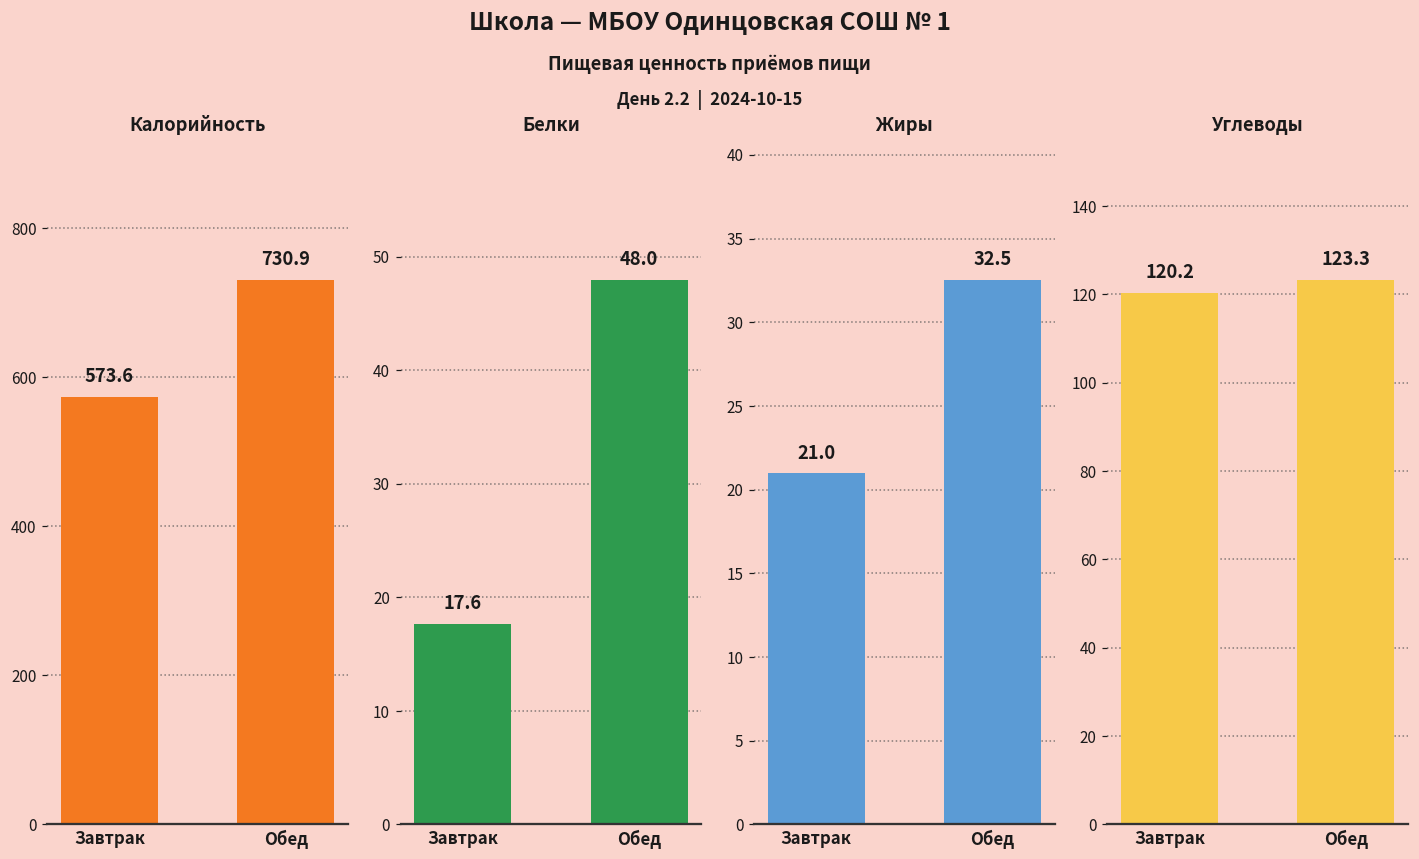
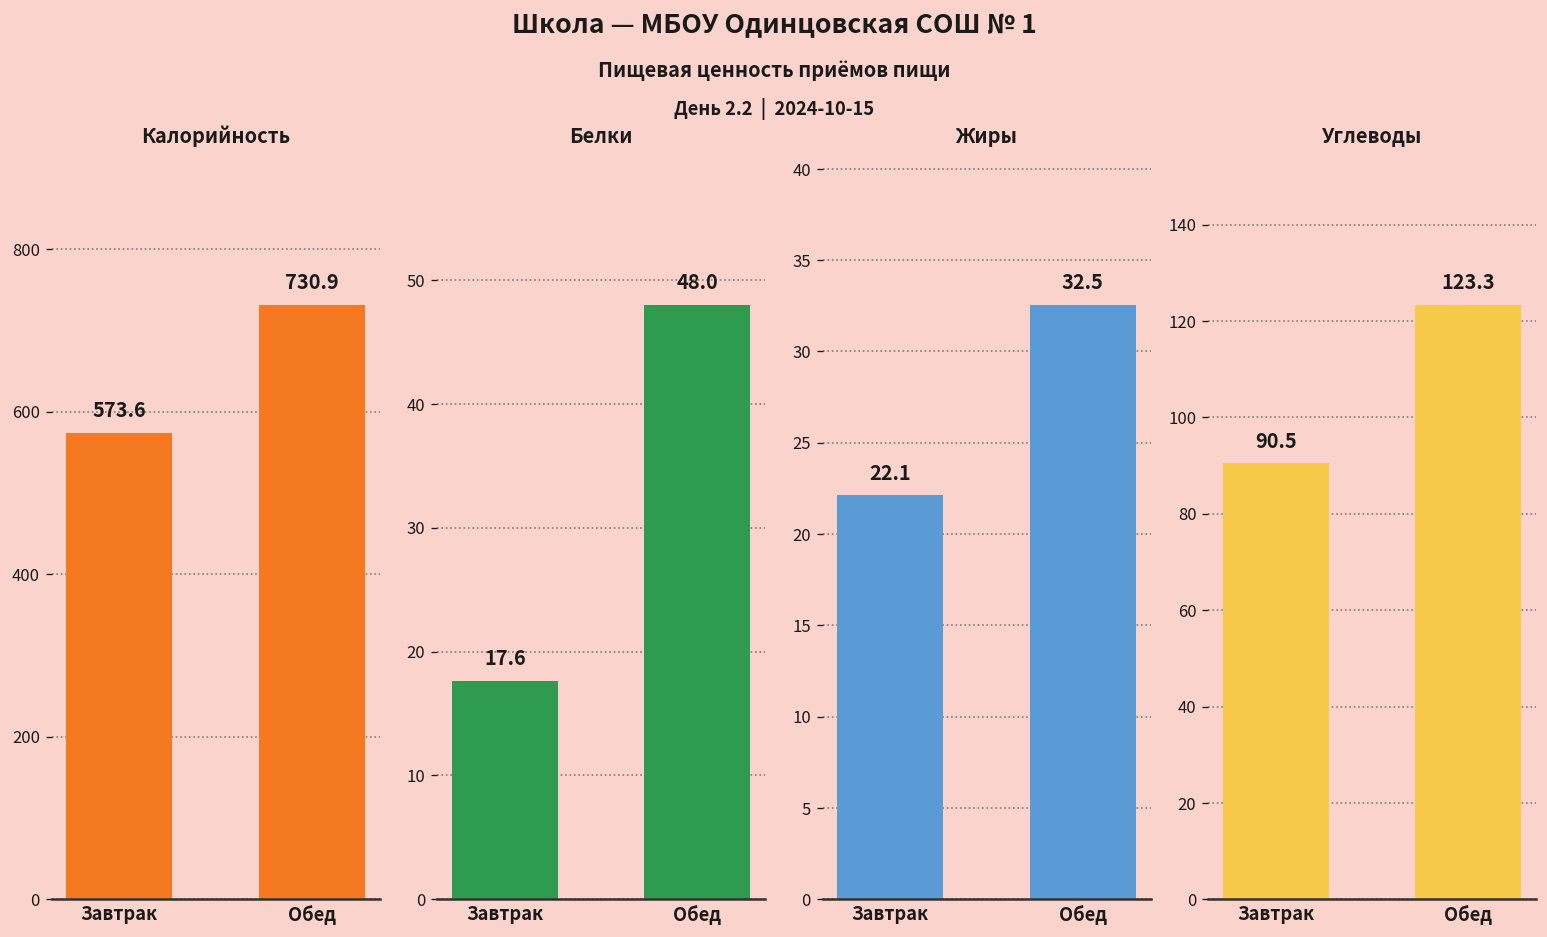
  {
    "Калорийность": {
      "Завтрак": 573.6,
      "Обед": 730.9
    },
    "Белки": {
      "Завтрак": 17.6,
      "Обед": 48.0
    },
    "Жиры": {
-     "Завтрак": 21.0,
+     "Завтрак": 22.1,
      "Обед": 32.5
    },
    "Углеводы": {
-     "Завтрак": 120.2,
+     "Завтрак": 90.5,
      "Обед": 123.3
    }
  }
